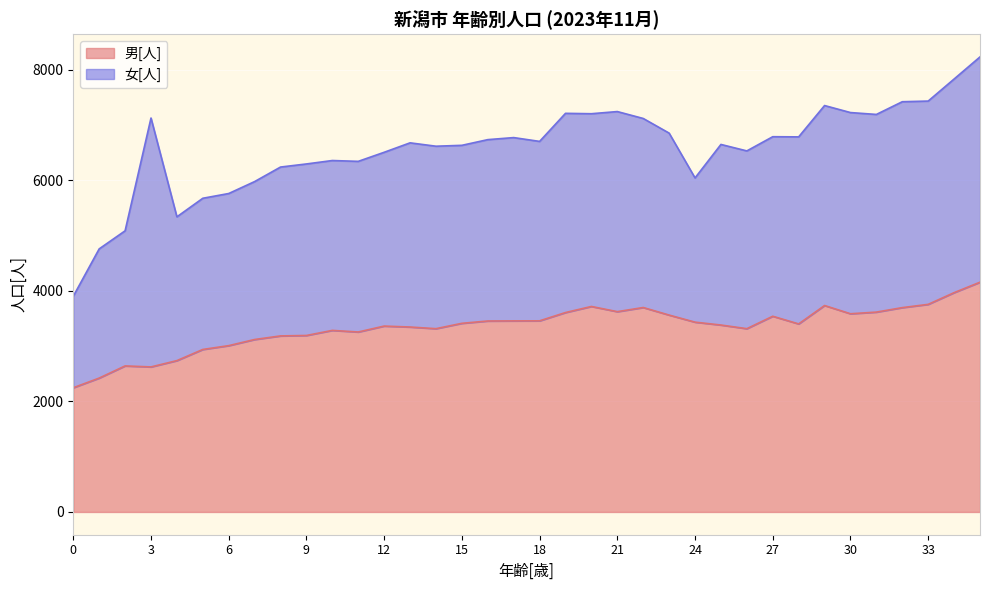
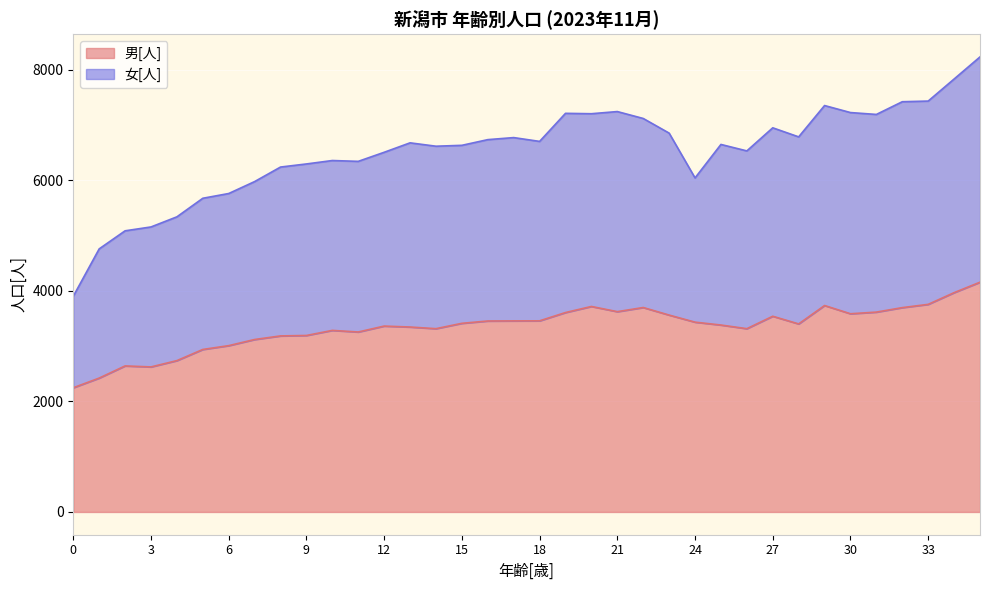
  {
    "男[人]": {
      "0": 2200,
      "3": 2600,
      "6": 3000,
      "9": 3200,
      "12": 3400,
      "15": 3400,
      "18": 3500,
      "21": 3600,
      "24": 3400,
      "27": 3500,
      "30": 3600,
      "33": 3800
    },
    "女[人]": {
      "0": 1700,
-     "3": 4500,
+     "3": 2500,
      "6": 2800,
      "9": 3100,
      "12": 3100,
      "15": 3200,
      "18": 3200,
      "21": 3600,
      "24": 2600,
-     "27": 3200,
+     "27": 3400,
      "30": 3600,
      "33": 3700
    }
  }
